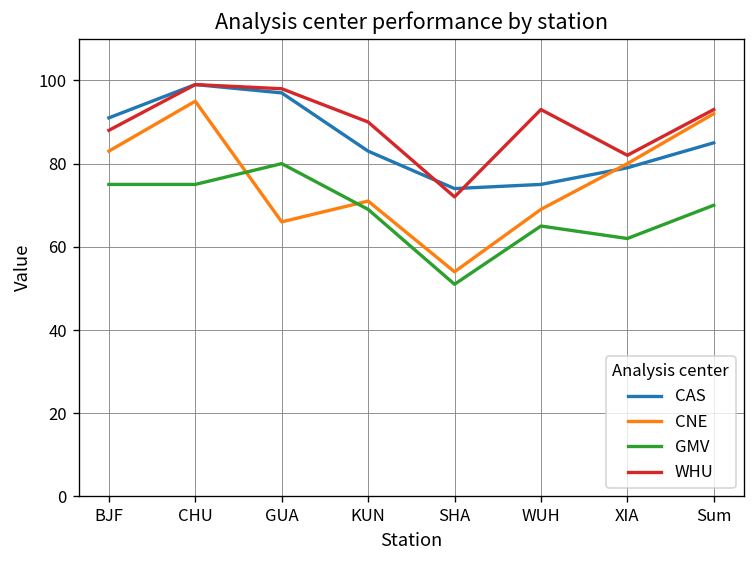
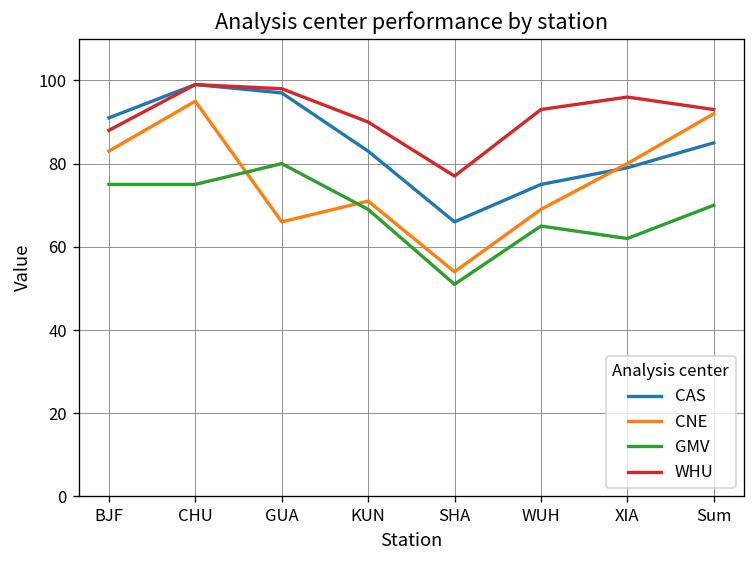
  {
    "CAS": {
      "BJF": 91,
      "GUA": 97,
      "KUN": 83,
-     "SHA": 74,
+     "SHA": 66,
      "WUH": 75,
      "XIA": 79,
      "Sum": 85
    },
    "CNE": {
      "BJF": 83,
      "CHU": 95,
      "GUA": 66,
      "KUN": 71,
      "SHA": 54,
      "WUH": 69,
      "XIA": 80,
      "Sum": 92
    },
    "GMV": {
      "BJF": 75,
      "CHU": 75,
      "GUA": 80,
      "KUN": 69,
      "SHA": 51,
      "WUH": 65,
      "XIA": 62,
      "Sum": 70
    },
    "WHU": {
      "BJF": 88,
      "GUA": 98,
      "KUN": 90,
-     "SHA": 72,
+     "SHA": 77,
      "WUH": 93,
-     "XIA": 82,
+     "XIA": 96,
      "Sum": 93
    }
  }
